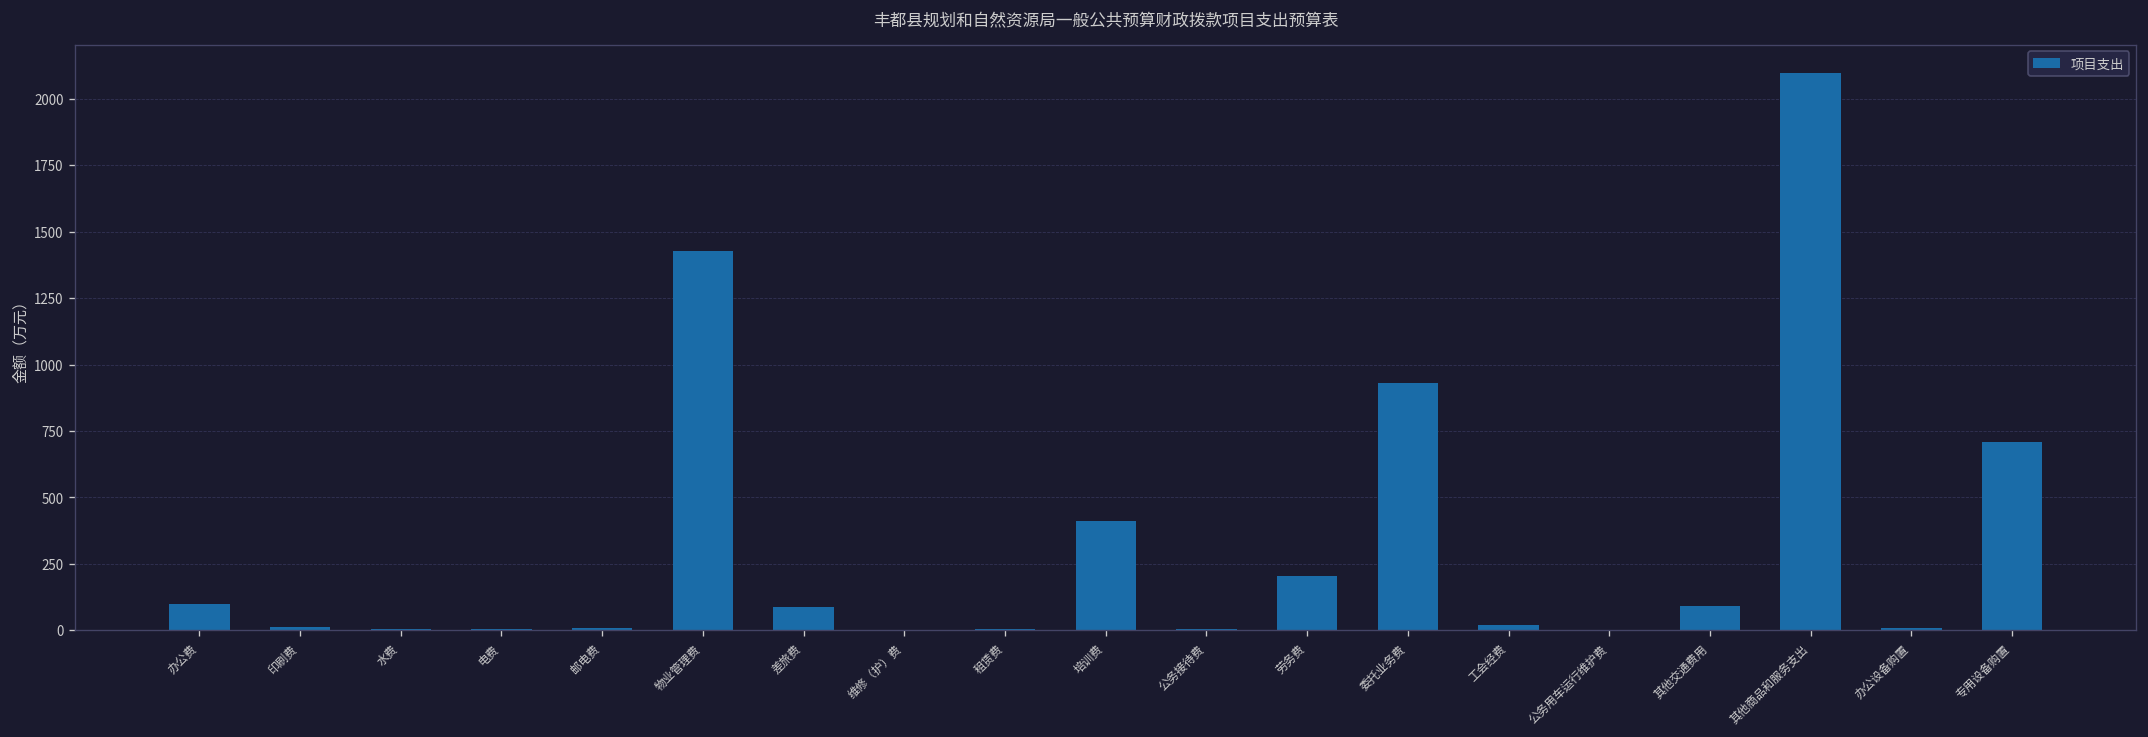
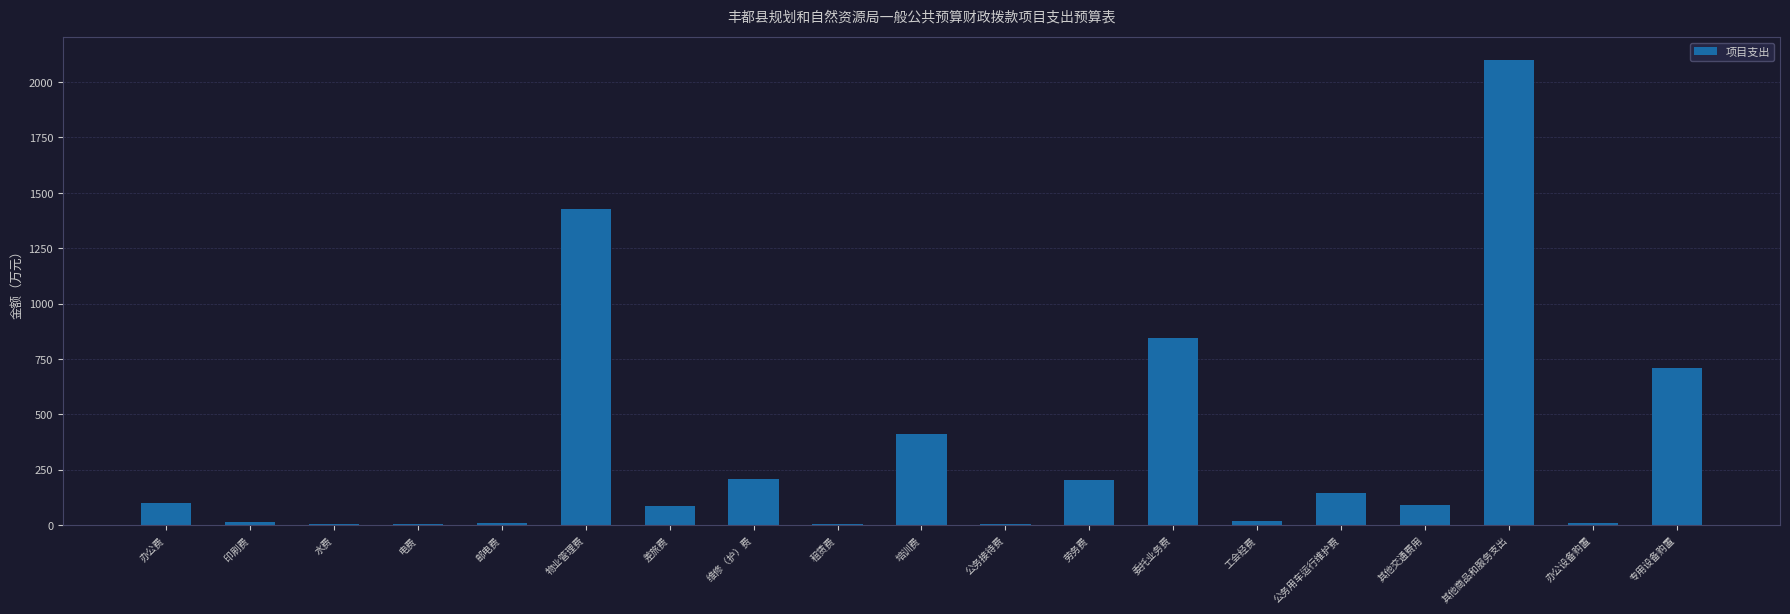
  {
    "办公费": 100,
    "印刷费": 10,
    "物业管理费": 1430,
    "差旅费": 90,
-   "维修（护）费": 0,
+   "维修（护）费": 210,
    "培训费": 410,
    "劳务费": 210,
-   "委托业务费": 930,
+   "委托业务费": 850,
    "工会经费": 20,
-   "公务用车运行维护费": 0,
+   "公务用车运行维护费": 140,
    "其他交通费用": 90,
    "其他商品和服务支出": 2100,
    "专用设备购置": 710
  }
